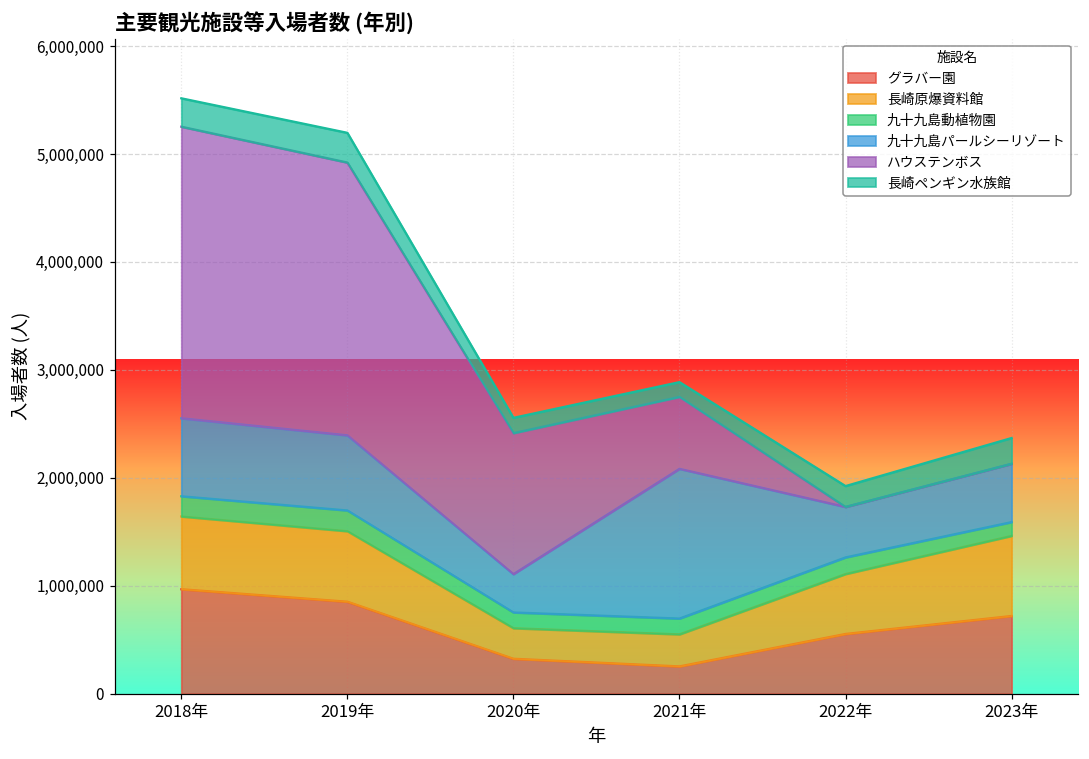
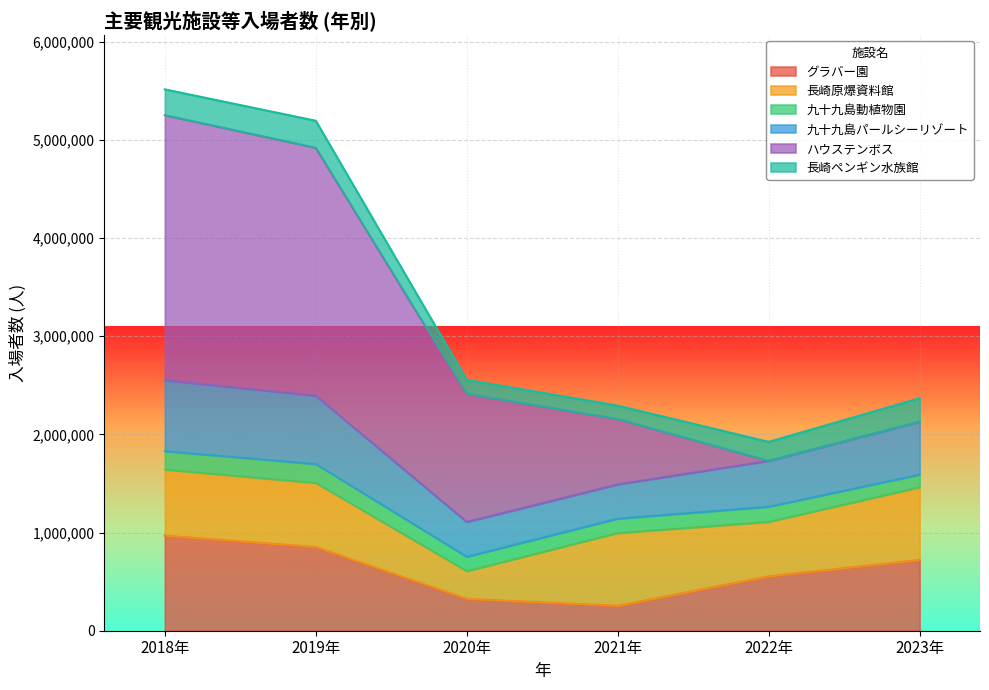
  {
    "グラバー園": {
      "2018年": "1,000,000",
      "2019年": "900,000",
      "2020年": "300,000",
      "2021年": "300,000",
      "2022年": "600,000",
      "2023年": "700,000"
    },
    "長崎原爆資料館": {
      "2018年": "700,000",
      "2019年": "700,000",
      "2020年": "300,000",
-     "2021年": "300,000",
+     "2021年": "700,000",
      "2022年": "600,000",
      "2023年": "700,000"
    },
    "九十九島パールシーリゾート": {
      "2018年": "700,000",
      "2019年": "700,000",
      "2020年": "400,000",
-     "2021年": "1,400,000"
+     "2021年": "300,000"
    },
    "ハウステンボス": {
      "2018年": "2,700,000",
      "2019年": "2,500,000",
      "2020年": "1,300,000",
      "2021年": "700,000"
    }
  }
